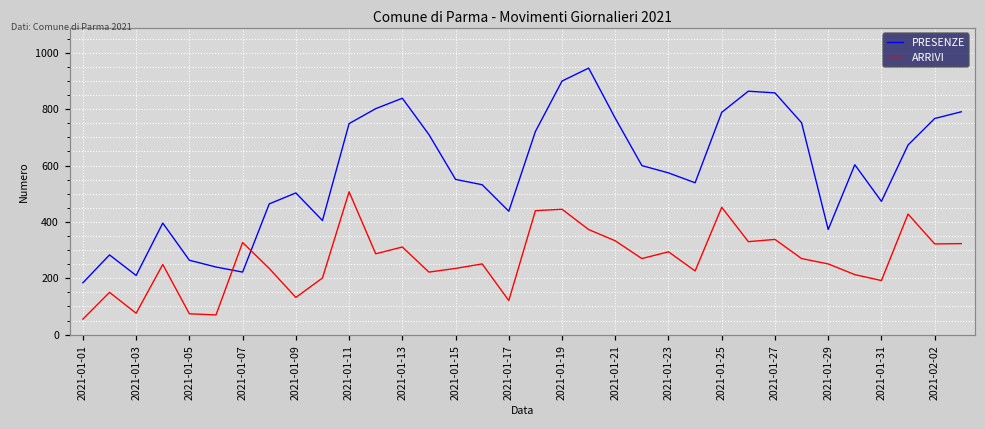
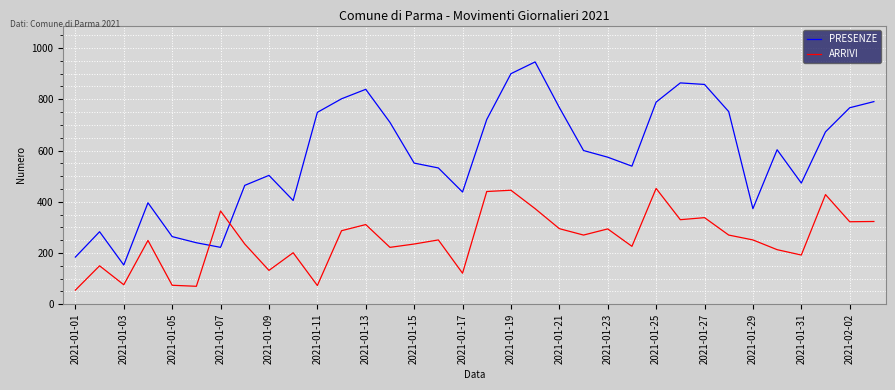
  {
    "PRESENZE": {
      "2021-01-01": 180,
-     "2021-01-03": 210,
+     "2021-01-03": 150,
      "2021-01-05": 260,
      "2021-01-07": 220,
      "2021-01-09": 500,
      "2021-01-11": 750,
      "2021-01-13": 840,
      "2021-01-15": 550,
      "2021-01-17": 440,
      "2021-01-19": 900,
      "2021-01-21": 770,
      "2021-01-23": 570,
      "2021-01-25": 790,
      "2021-01-27": 860,
      "2021-01-29": 370,
      "2021-01-31": 470,
      "2021-02-02": 770
    },
    "ARRIVI": {
      "2021-01-01": 60,
      "2021-01-03": 80,
      "2021-01-05": 70,
-     "2021-01-07": 330,
+     "2021-01-07": 360,
      "2021-01-09": 130,
-     "2021-01-11": 510,
+     "2021-01-11": 70,
      "2021-01-13": 310,
      "2021-01-15": 240,
      "2021-01-17": 120,
      "2021-01-19": 450,
-     "2021-01-21": 330,
+     "2021-01-21": 300,
      "2021-01-23": 290,
      "2021-01-25": 450,
      "2021-01-27": 340,
      "2021-01-29": 250,
      "2021-01-31": 190,
      "2021-02-02": 320
    }
  }
